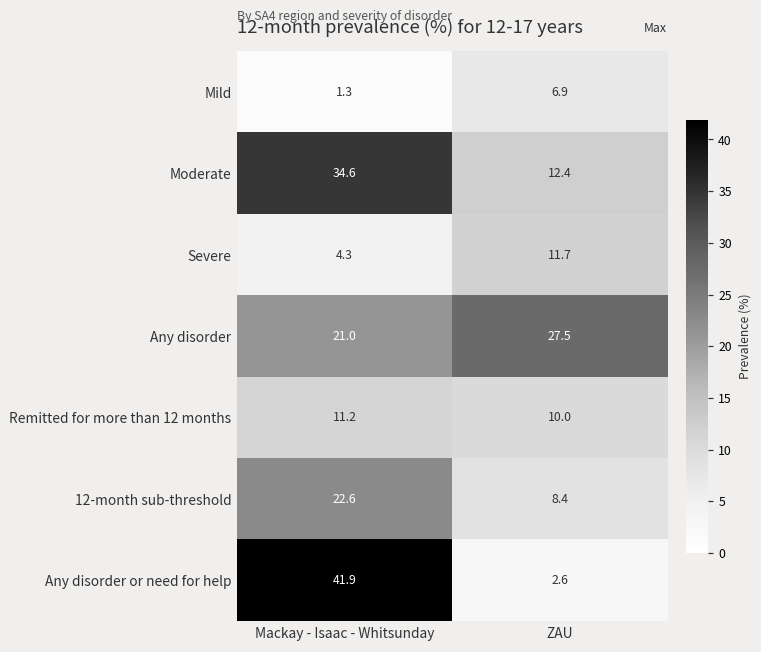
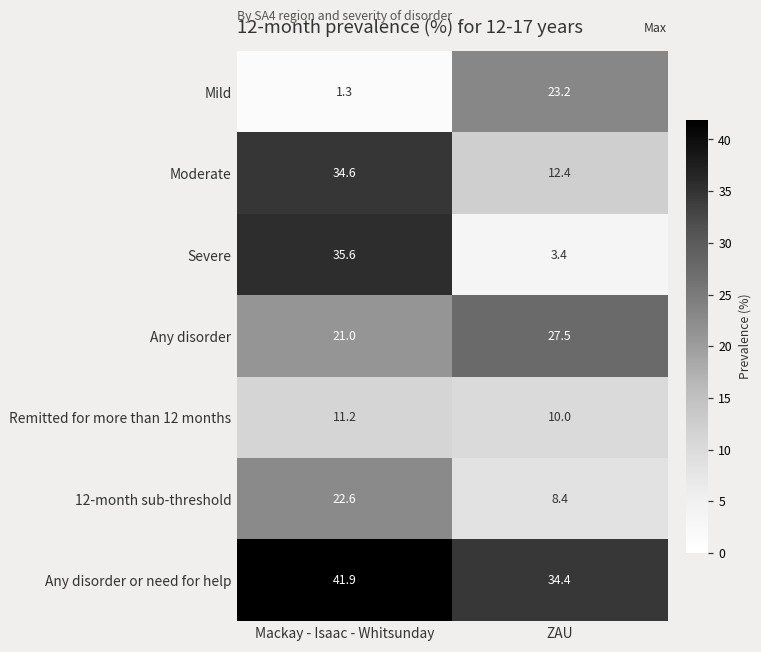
  {
    "Mild": {
      "Mackay - Isaac - Whitsunday": 1.3,
-     "ZAU": 6.9
+     "ZAU": 23.2
    },
    "Moderate": {
      "Mackay - Isaac - Whitsunday": 34.6,
      "ZAU": 12.4
    },
    "Severe": {
-     "Mackay - Isaac - Whitsunday": 4.3,
-     "ZAU": 11.7
+     "Mackay - Isaac - Whitsunday": 35.6,
+     "ZAU": 3.4
    },
    "Any disorder": {
      "Mackay - Isaac - Whitsunday": 21.0,
      "ZAU": 27.5
    },
    "Remitted for more than 12 months": {
      "Mackay - Isaac - Whitsunday": 11.2,
      "ZAU": 10.0
    },
    "12-month sub-threshold": {
      "Mackay - Isaac - Whitsunday": 22.6,
      "ZAU": 8.4
    },
    "Any disorder or need for help": {
      "Mackay - Isaac - Whitsunday": 41.9,
-     "ZAU": 2.6
+     "ZAU": 34.4
    }
  }
